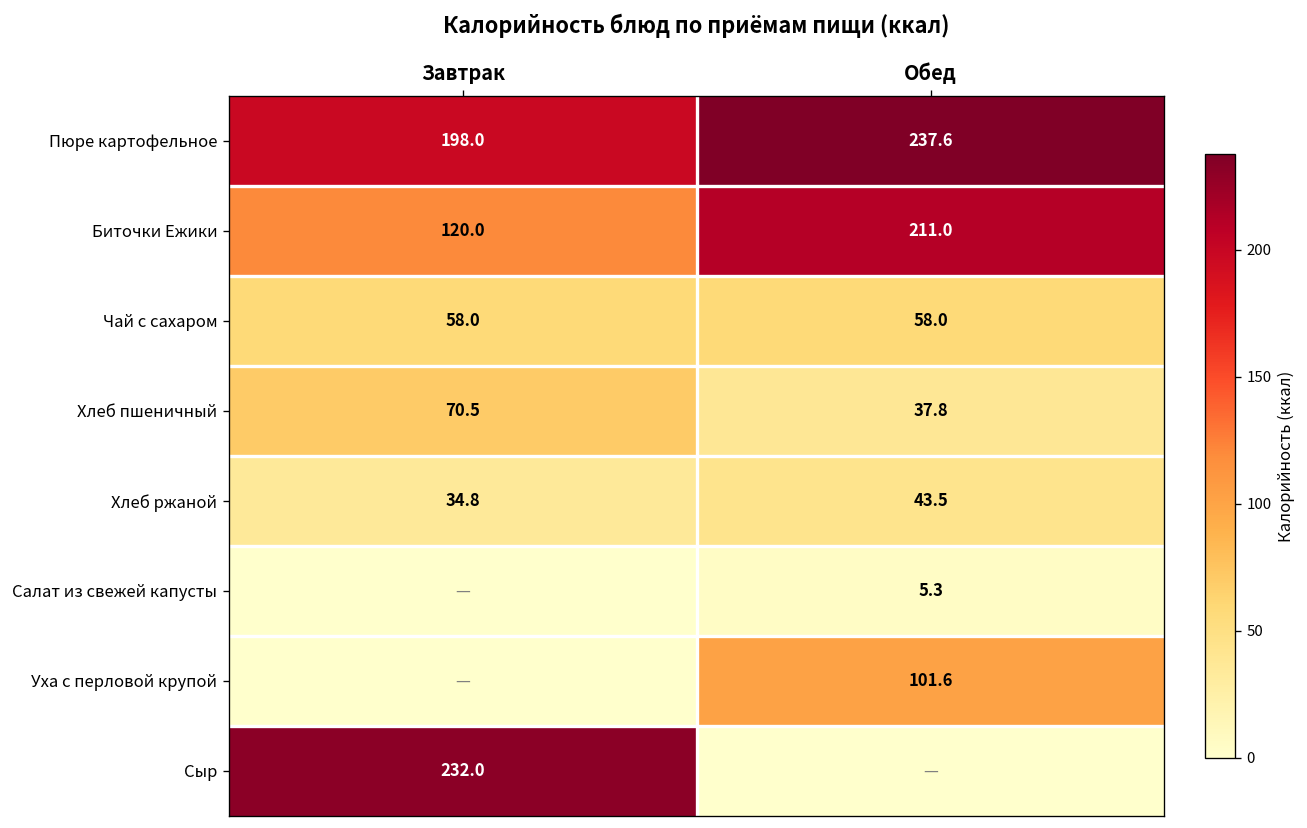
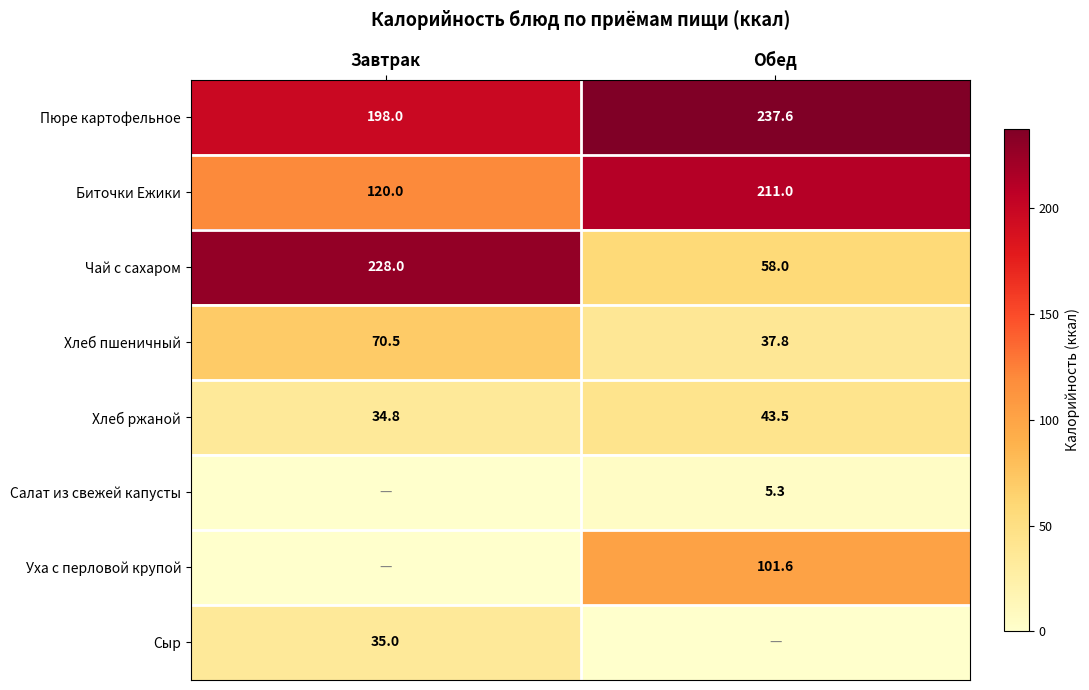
  {
    "Пюре картофельное": {
      "Завтрак": 198.0,
      "Обед": 237.6
    },
    "Биточки Ежики": {
      "Завтрак": 120.0,
      "Обед": 211.0
    },
    "Чай с сахаром": {
-     "Завтрак": 58.0,
+     "Завтрак": 228.0,
      "Обед": 58.0
    },
    "Хлеб пшеничный": {
      "Завтрак": 70.5,
      "Обед": 37.8
    },
    "Хлеб ржаной": {
      "Завтрак": 34.8,
      "Обед": 43.5
    },
    "Салат из свежей капусты": {
      "Обед": 5.3
    },
    "Уха с перловой крупой": {
      "Обед": 101.6
    },
    "Сыр": {
-     "Завтрак": 232.0
+     "Завтрак": 35.0
    }
  }
